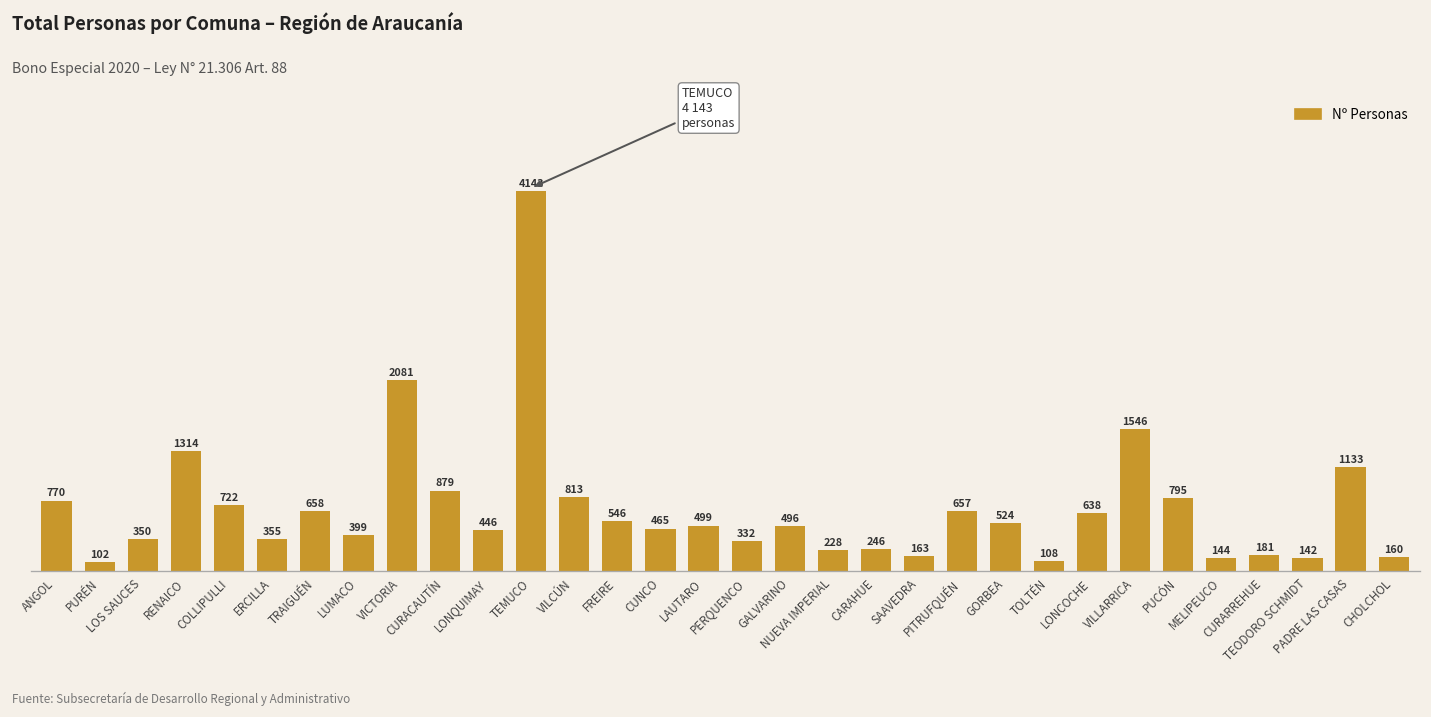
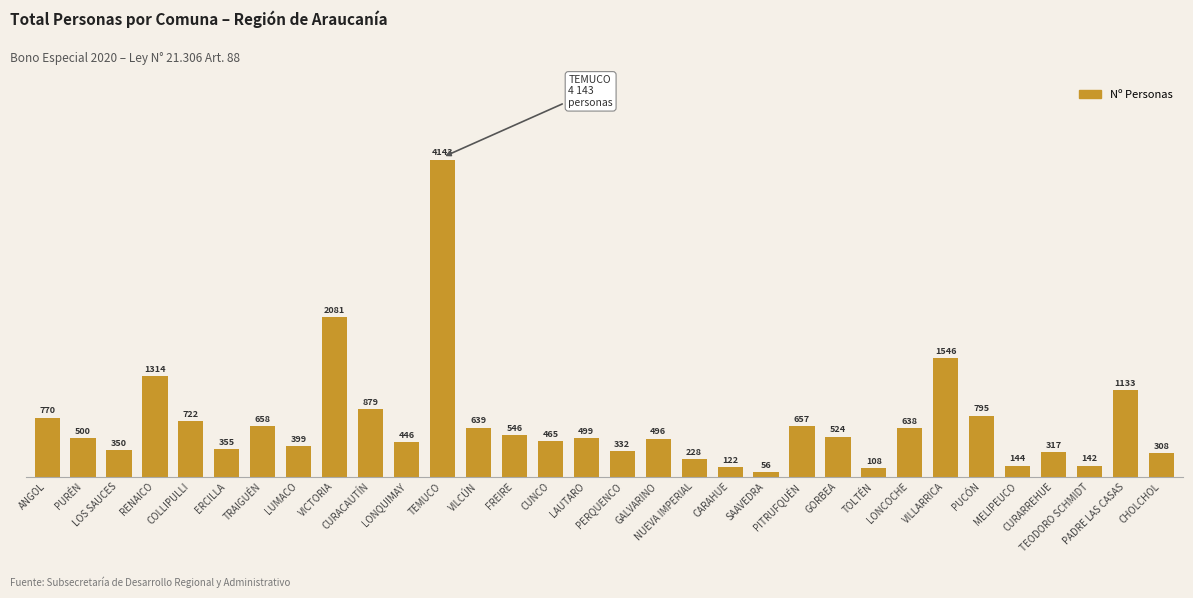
  {
    "ANGOL": 770,
-   "PURÉN": 102,
+   "PURÉN": 500,
    "LOS SAUCES": 350,
    "RENAICO": 1314,
    "COLLIPULLI": 722,
    "ERCILLA": 355,
    "TRAIGUÉN": 658,
    "LUMACO": 399,
    "VICTORIA": 2081,
    "CURACAUTÍN": 879,
    "LONQUIMAY": 446,
-   "VILCÚN": 813,
+   "VILCÚN": 639,
    "FREIRE": 546,
    "CUNCO": 465,
    "LAUTARO": 499,
    "PERQUENCO": 332,
    "GALVARINO": 496,
    "NUEVA IMPERIAL": 228,
-   "CARAHUE": 246,
-   "SAAVEDRA": 163,
+   "CARAHUE": 122,
+   "SAAVEDRA": 56,
    "PITRUFQUÉN": 657,
    "GORBEA": 524,
    "TOLTÉN": 108,
    "LONCOCHE": 638,
    "VILLARRICA": 1546,
    "PUCÓN": 795,
    "MELIPEUCO": 144,
-   "CURARREHUE": 181,
+   "CURARREHUE": 317,
    "TEODORO SCHMIDT": 142,
    "PADRE LAS CASAS": 1133,
-   "CHOLCHOL": 160
+   "CHOLCHOL": 308
  }
